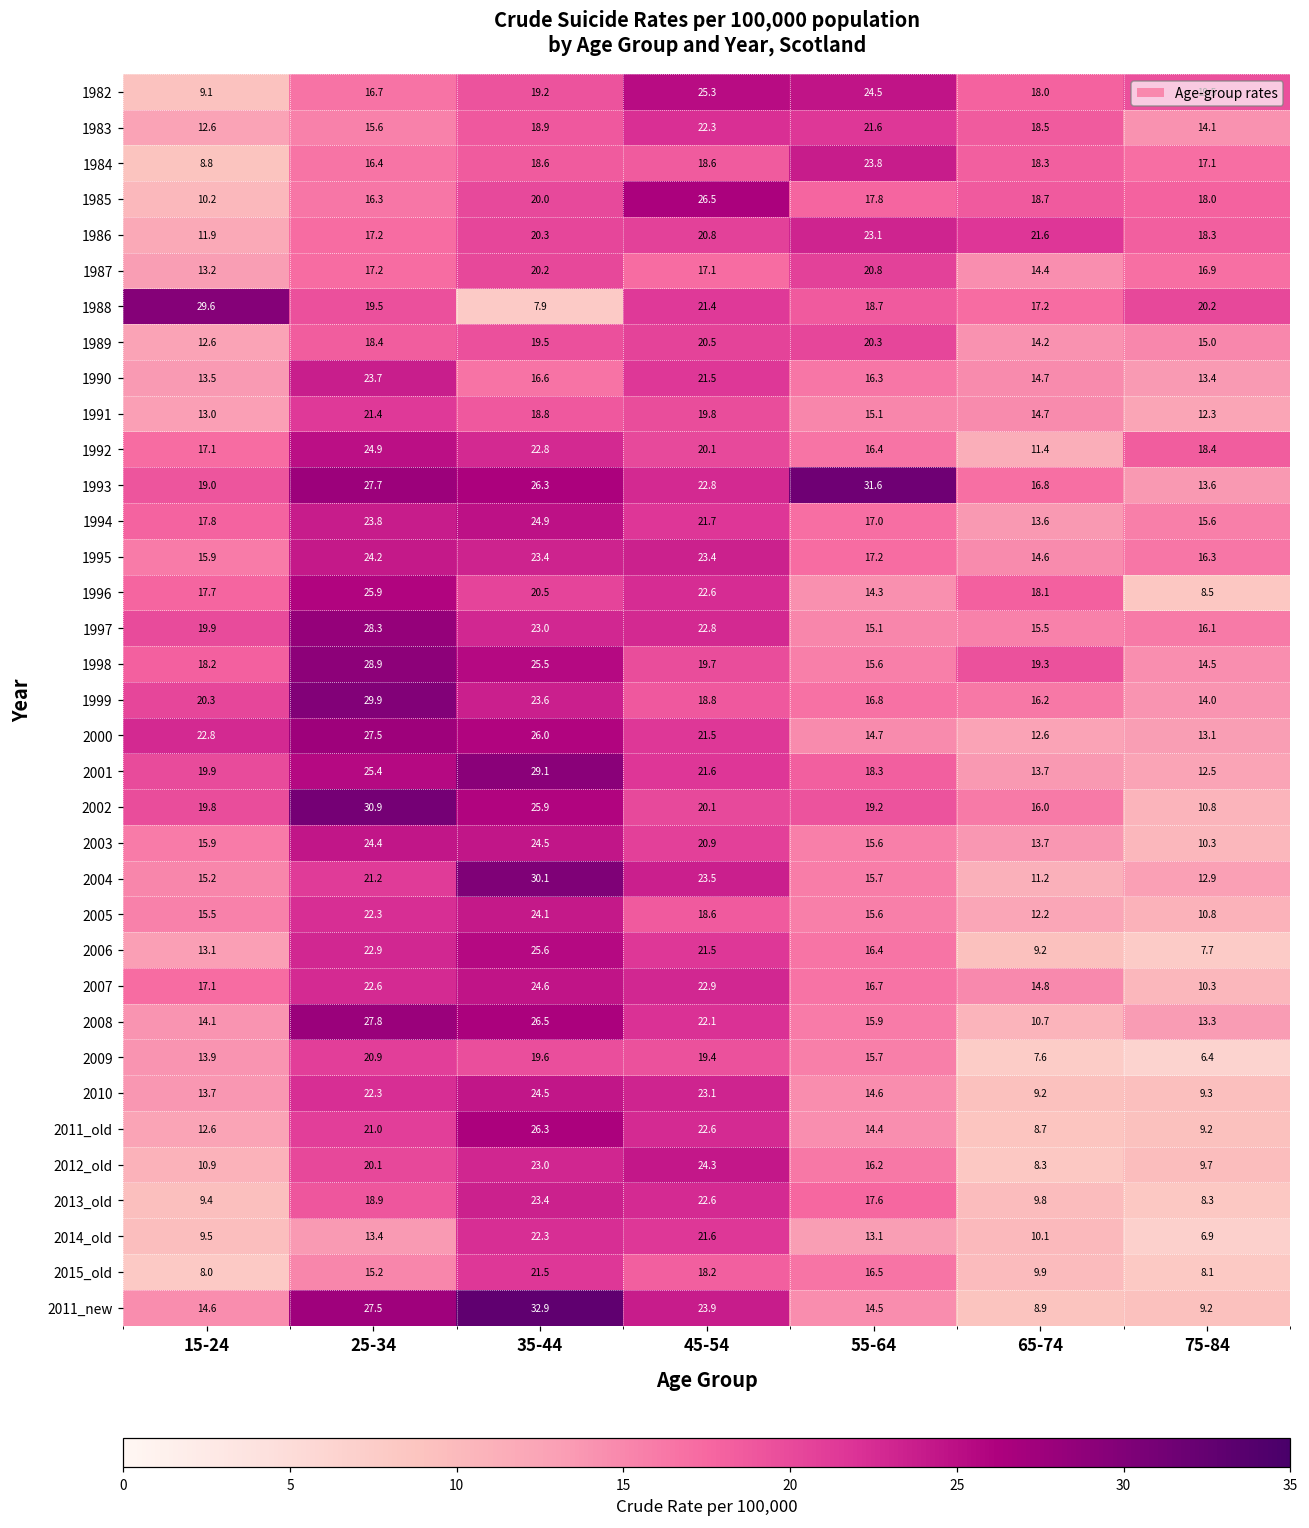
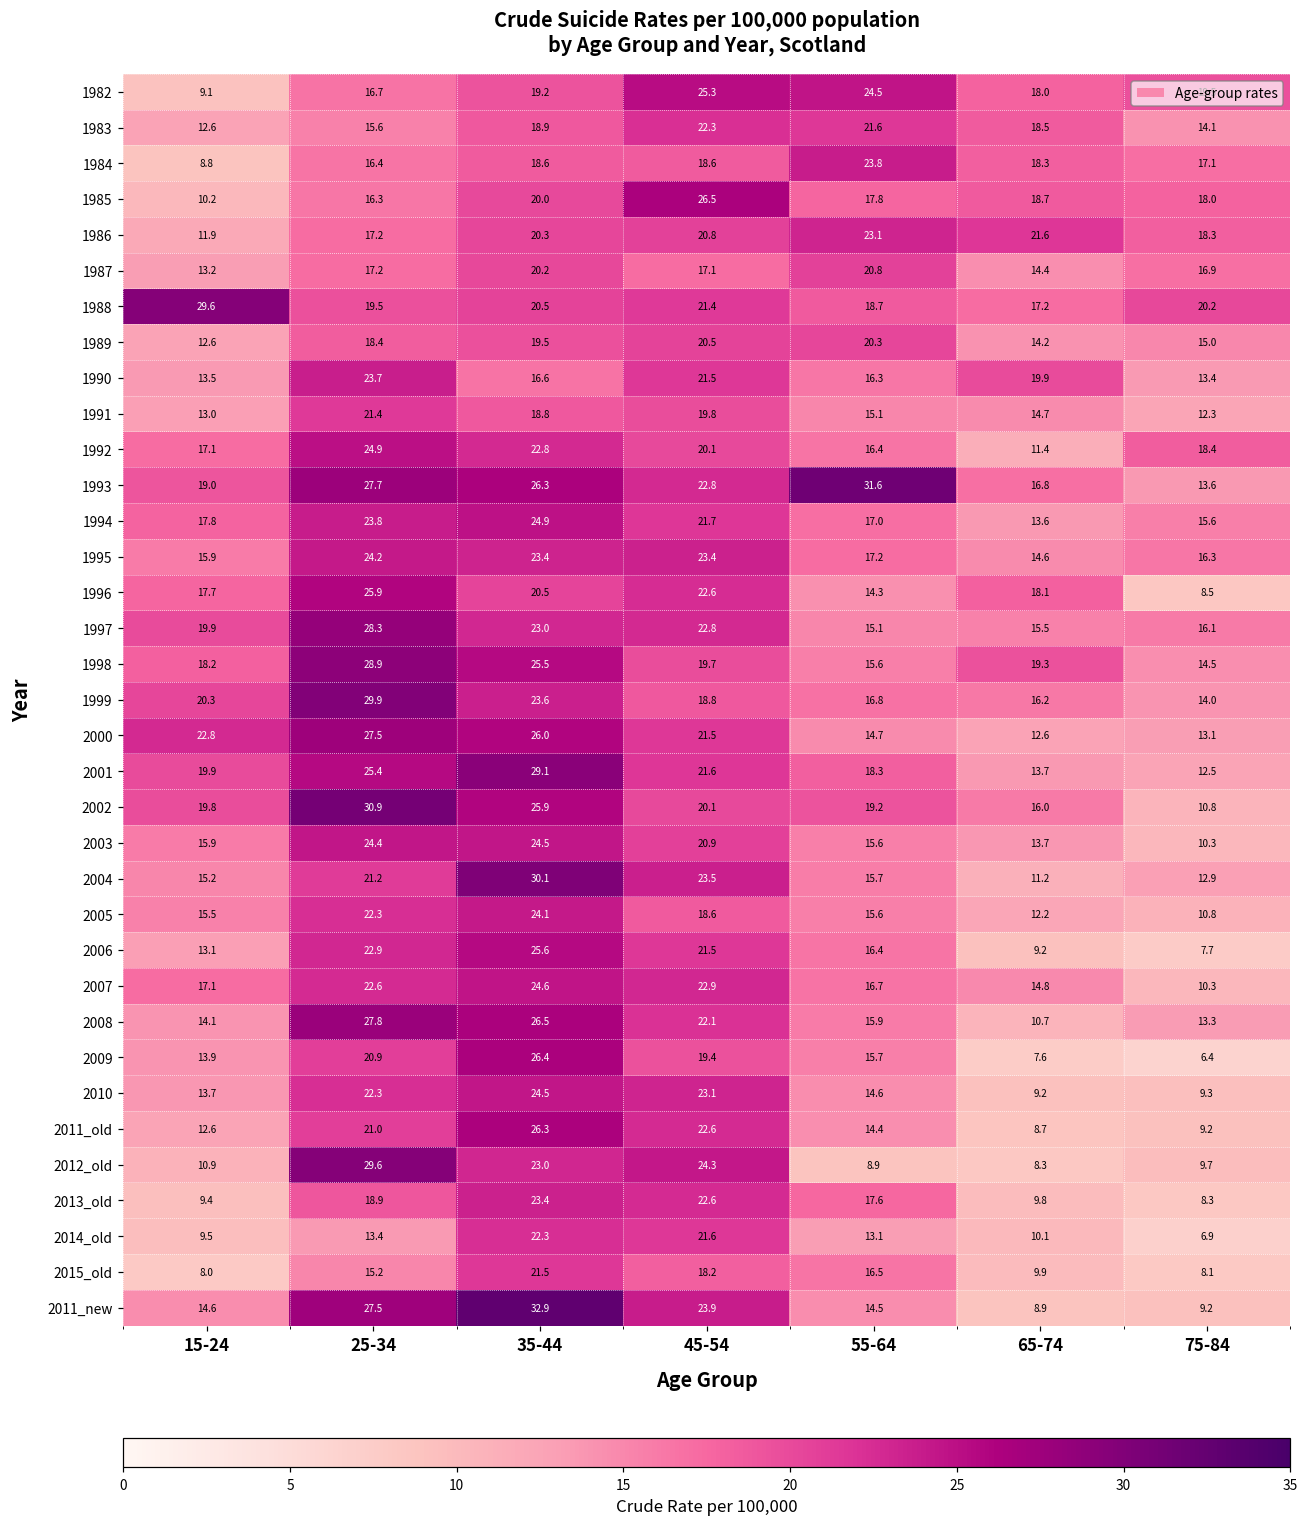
  {
    "1988": {
      "15-24": 29.6,
      "25-34": 19.5,
-     "35-44": 7.9,
+     "35-44": 20.5,
      "45-54": 21.4,
      "55-64": 18.7,
      "65-74": 17.2,
      "75-84": 20.2
    },
    "1990": {
      "15-24": 13.5,
      "25-34": 23.7,
      "35-44": 16.6,
      "45-54": 21.5,
      "55-64": 16.3,
-     "65-74": 14.7,
+     "65-74": 19.9,
      "75-84": 13.4
    },
    "2009": {
      "15-24": 13.9,
      "25-34": 20.9,
-     "35-44": 19.6,
+     "35-44": 26.4,
      "45-54": 19.4,
      "55-64": 15.7,
      "65-74": 7.6,
      "75-84": 6.4
    },
    "2012_old": {
      "15-24": 10.9,
-     "25-34": 20.1,
+     "25-34": 29.6,
      "35-44": 23.0,
      "45-54": 24.3,
-     "55-64": 16.2,
+     "55-64": 8.9,
      "65-74": 8.3,
      "75-84": 9.7
    }
  }
